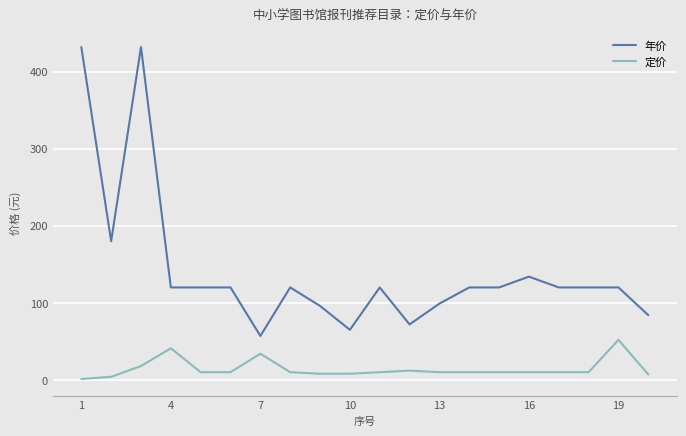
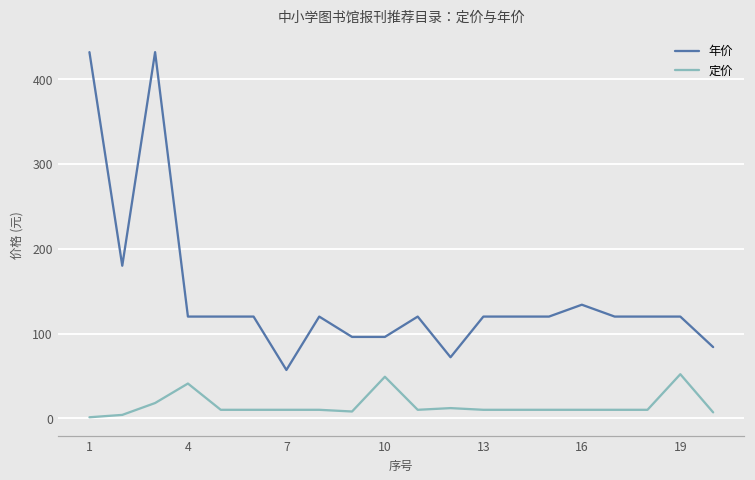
  {
    "年价": {
      "1": 430,
      "4": 120,
      "7": 60,
-     "10": 70,
-     "13": 100,
+     "10": 100,
+     "13": 120,
      "16": 130,
      "19": 120
    },
    "定价": {
      "1": 0,
      "4": 40,
-     "7": 30,
-     "10": 10,
+     "7": 10,
+     "10": 50,
      "13": 10,
      "16": 10,
      "19": 50
    }
  }
